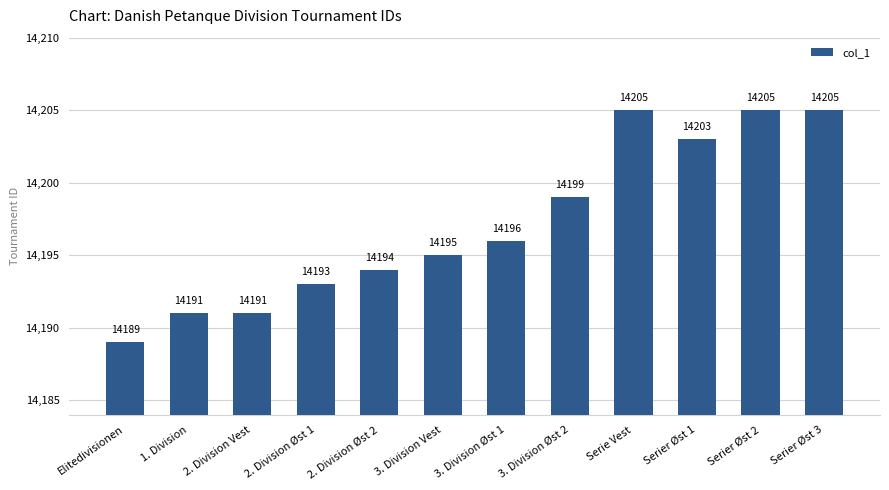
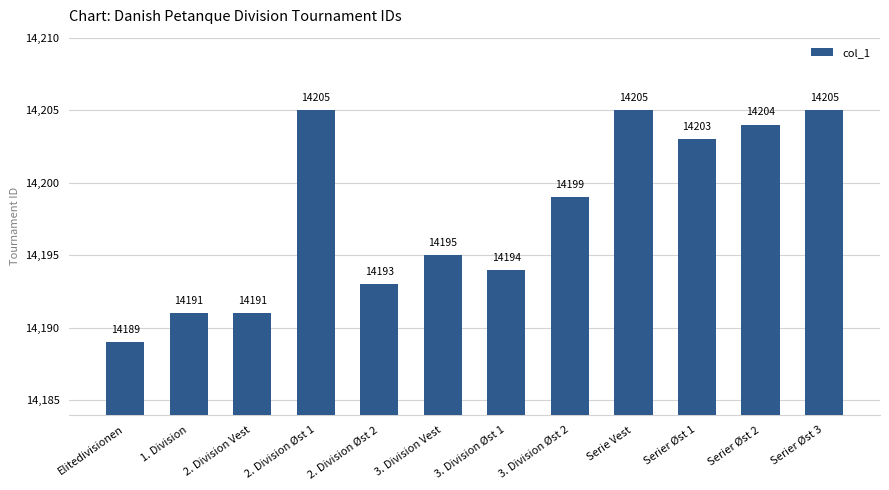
  {
    "Elitedivisionen": 14189,
    "1. Division": 14191,
    "2. Division Vest": 14191,
-   "2. Division Øst 1": 14193,
-   "2. Division Øst 2": 14194,
+   "2. Division Øst 1": 14205,
+   "2. Division Øst 2": 14193,
    "3. Division Vest": 14195,
-   "3. Division Øst 1": 14196,
+   "3. Division Øst 1": 14194,
    "3. Division Øst 2": 14199,
    "Serie Vest": 14205,
    "Serier Øst 1": 14203,
-   "Serier Øst 2": 14205,
+   "Serier Øst 2": 14204,
    "Serier Øst 3": 14205
  }
